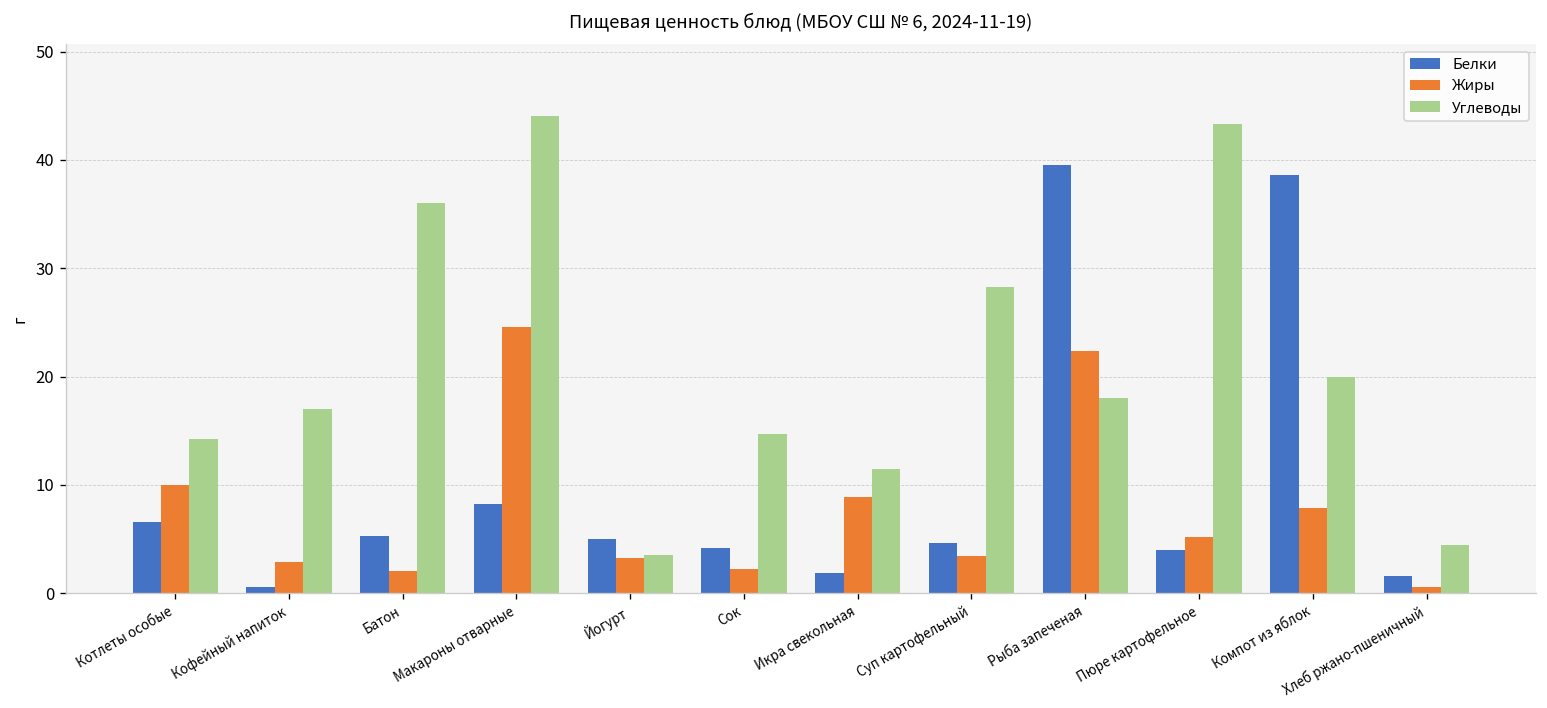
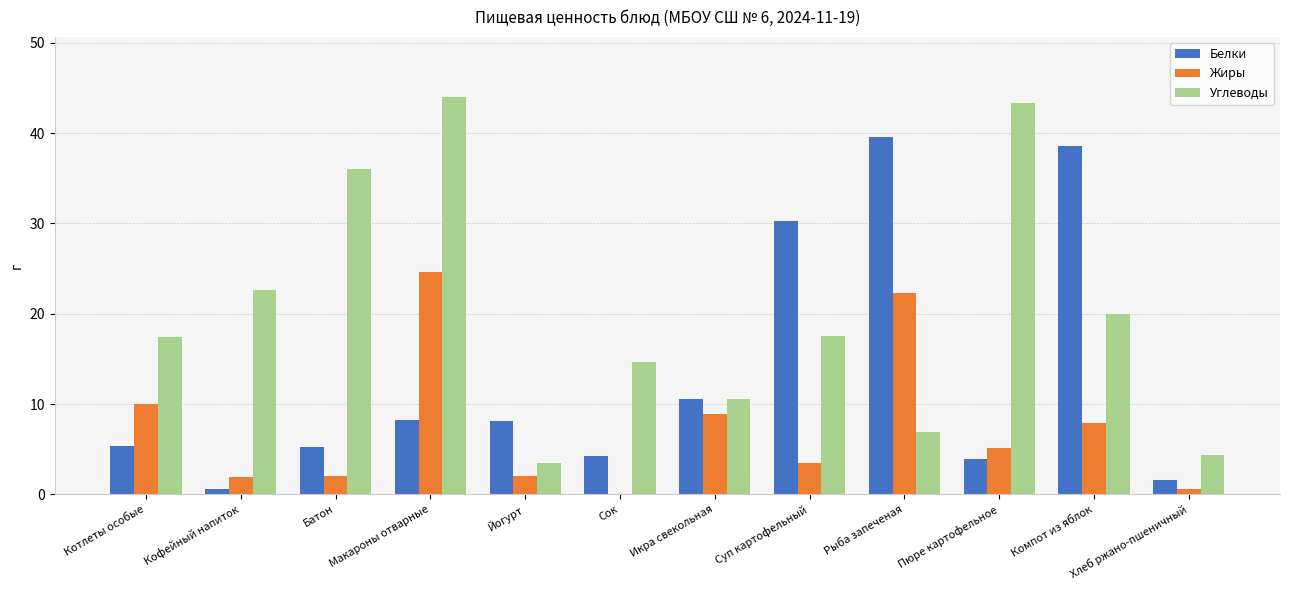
  {
    "Белки": {
-     "Котлеты особые": 7,
+     "Котлеты особые": 5,
      "Кофейный напиток": 1,
      "Батон": 5,
      "Макароны отварные": 8,
-     "Йогурт": 5,
+     "Йогурт": 8,
      "Сок": 4,
-     "Икра свекольная": 2,
-     "Суп картофельный": 5,
+     "Икра свекольная": 11,
+     "Суп картофельный": 30,
      "Рыба запеченая": 40,
      "Пюре картофельное": 4,
      "Компот из яблок": 39,
      "Хлеб ржано-пшеничный": 2
    },
    "Жиры": {
      "Котлеты особые": 10,
-     "Кофейный напиток": 3,
+     "Кофейный напиток": 2,
      "Батон": 2,
      "Макароны отварные": 25,
-     "Йогурт": 3,
-     "Сок": 2,
+     "Йогурт": 2,
+     "Сок": 0,
      "Икра свекольная": 9,
      "Суп картофельный": 3,
      "Рыба запеченая": 22,
      "Пюре картофельное": 5,
      "Компот из яблок": 8,
      "Хлеб ржано-пшеничный": 1
    },
    "Углеводы": {
-     "Котлеты особые": 14,
-     "Кофейный напиток": 17,
+     "Котлеты особые": 17,
+     "Кофейный напиток": 23,
      "Батон": 36,
      "Макароны отварные": 44,
      "Йогурт": 4,
      "Сок": 15,
-     "Икра свекольная": 12,
-     "Суп картофельный": 28,
-     "Рыба запеченая": 18,
+     "Икра свекольная": 11,
+     "Суп картофельный": 18,
+     "Рыба запеченая": 7,
      "Пюре картофельное": 43,
      "Компот из яблок": 20,
      "Хлеб ржано-пшеничный": 4
    }
  }
